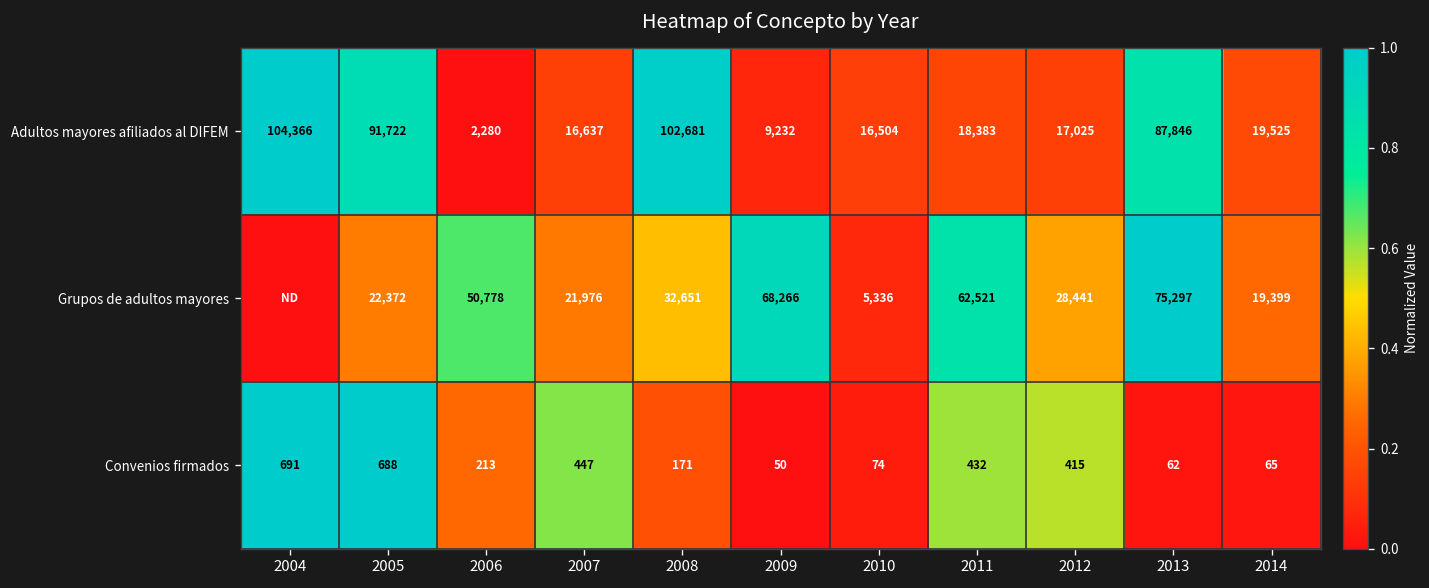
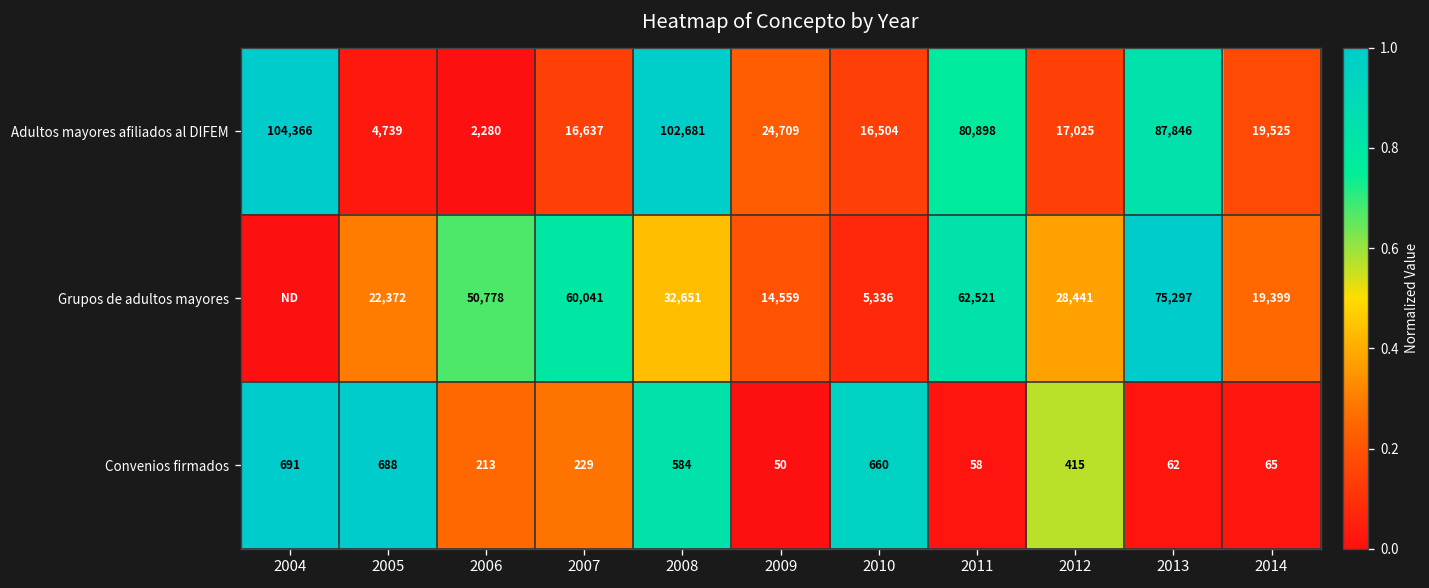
  {
    "Adultos mayores afiliados al DIFEM": {
      "2004": "104,366",
-     "2005": "91,722",
+     "2005": "4,739",
      "2006": "2,280",
      "2007": "16,637",
      "2008": "102,681",
-     "2009": "9,232",
+     "2009": "24,709",
      "2010": "16,504",
-     "2011": "18,383",
+     "2011": "80,898",
      "2012": "17,025",
      "2013": "87,846",
      "2014": "19,525"
    },
    "Grupos de adultos mayores": {
      "2005": "22,372",
      "2006": "50,778",
-     "2007": "21,976",
+     "2007": "60,041",
      "2008": "32,651",
-     "2009": "68,266",
+     "2009": "14,559",
      "2010": "5,336",
      "2011": "62,521",
      "2012": "28,441",
      "2013": "75,297",
      "2014": "19,399"
    },
    "Convenios firmados": {
      "2004": "691",
      "2005": "688",
      "2006": "213",
-     "2007": "447",
-     "2008": "171",
+     "2007": "229",
+     "2008": "584",
      "2009": "50",
-     "2010": "74",
-     "2011": "432",
+     "2010": "660",
+     "2011": "58",
      "2012": "415",
      "2013": "62",
      "2014": "65"
    }
  }
